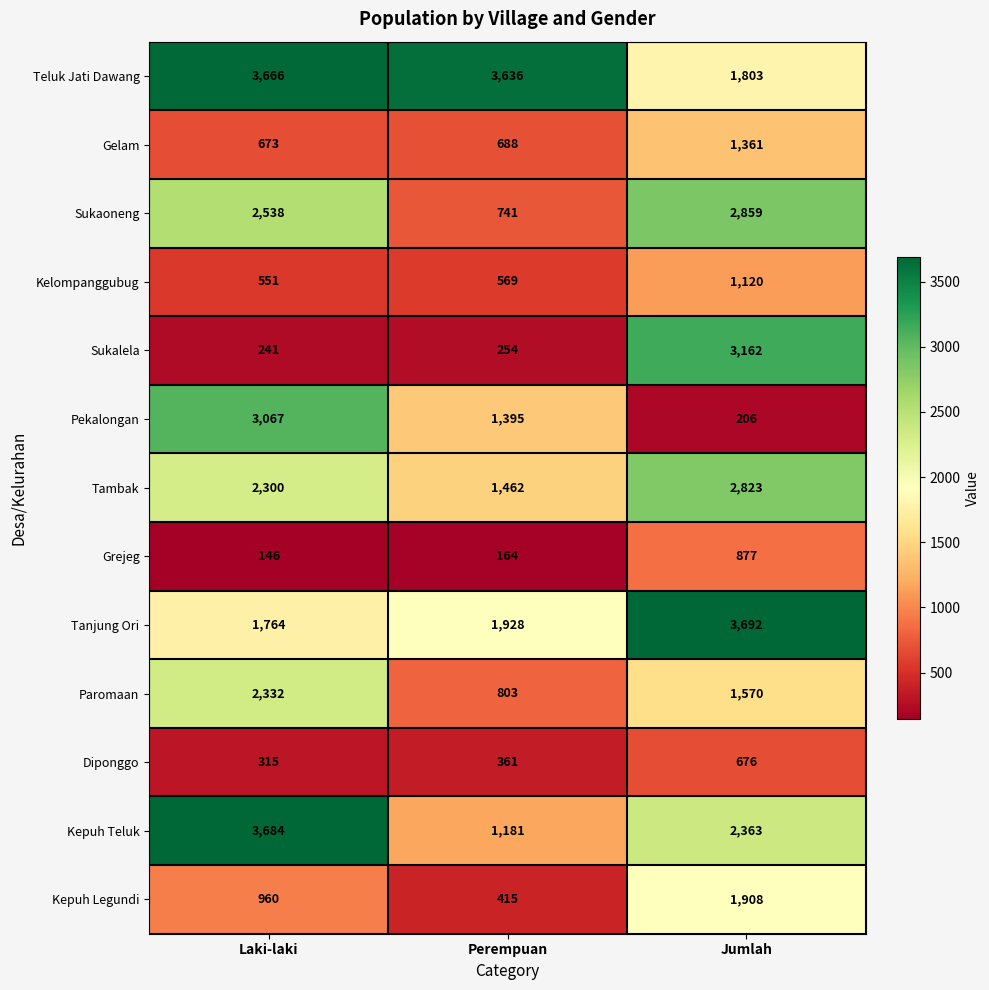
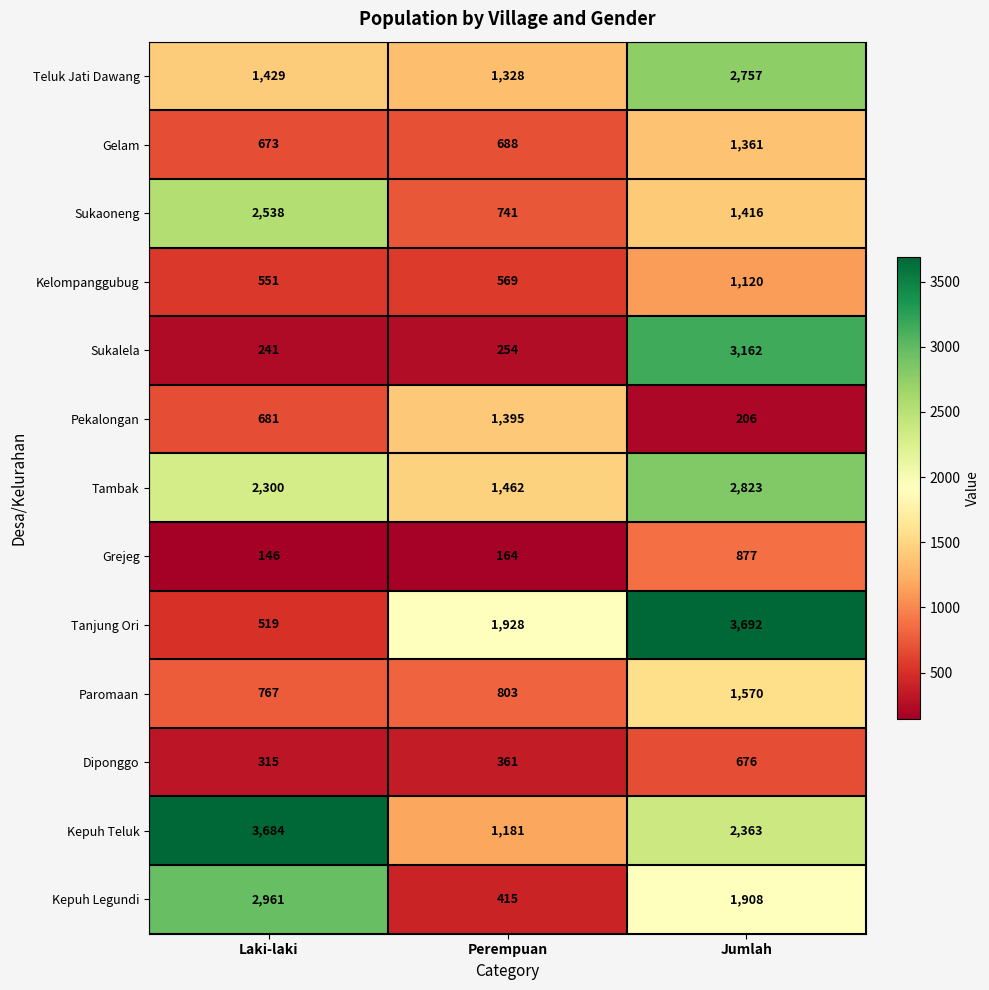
  {
    "Teluk Jati Dawang": {
-     "Laki-laki": "3,666",
-     "Perempuan": "3,636",
-     "Jumlah": "1,803"
+     "Laki-laki": "1,429",
+     "Perempuan": "1,328",
+     "Jumlah": "2,757"
    },
    "Gelam": {
      "Laki-laki": "673",
      "Perempuan": "688",
      "Jumlah": "1,361"
    },
    "Sukaoneng": {
      "Laki-laki": "2,538",
      "Perempuan": "741",
-     "Jumlah": "2,859"
+     "Jumlah": "1,416"
    },
    "Kelompanggubug": {
      "Laki-laki": "551",
      "Perempuan": "569",
      "Jumlah": "1,120"
    },
    "Sukalela": {
      "Laki-laki": "241",
      "Perempuan": "254",
      "Jumlah": "3,162"
    },
    "Pekalongan": {
-     "Laki-laki": "3,067",
+     "Laki-laki": "681",
      "Perempuan": "1,395",
      "Jumlah": "206"
    },
    "Tambak": {
      "Laki-laki": "2,300",
      "Perempuan": "1,462",
      "Jumlah": "2,823"
    },
    "Grejeg": {
      "Laki-laki": "146",
      "Perempuan": "164",
      "Jumlah": "877"
    },
    "Tanjung Ori": {
-     "Laki-laki": "1,764",
+     "Laki-laki": "519",
      "Perempuan": "1,928",
      "Jumlah": "3,692"
    },
    "Paromaan": {
-     "Laki-laki": "2,332",
+     "Laki-laki": "767",
      "Perempuan": "803",
      "Jumlah": "1,570"
    },
    "Diponggo": {
      "Laki-laki": "315",
      "Perempuan": "361",
      "Jumlah": "676"
    },
    "Kepuh Teluk": {
      "Laki-laki": "3,684",
      "Perempuan": "1,181",
      "Jumlah": "2,363"
    },
    "Kepuh Legundi": {
-     "Laki-laki": "960",
+     "Laki-laki": "2,961",
      "Perempuan": "415",
      "Jumlah": "1,908"
    }
  }
